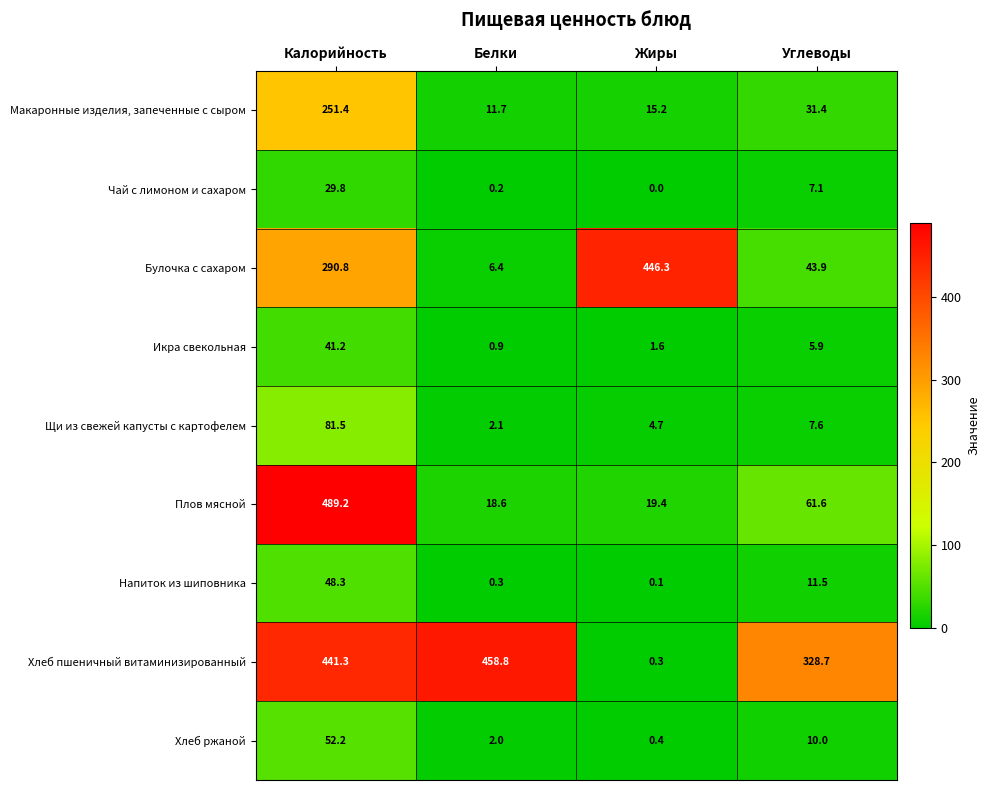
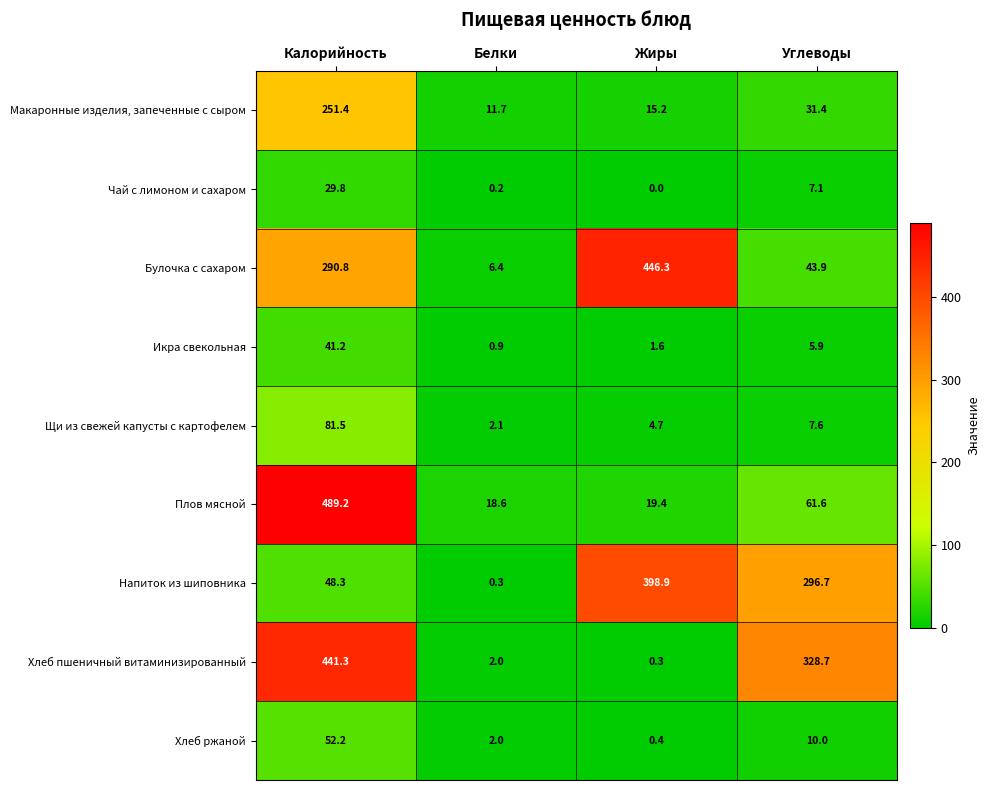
  {
    "Макаронные изделия, запеченные с сыром": {
      "Калорийность": 251.4,
      "Белки": 11.7,
      "Жиры": 15.2,
      "Углеводы": 31.4
    },
    "Чай с лимоном и сахаром": {
      "Калорийность": 29.8,
      "Белки": 0.2,
      "Жиры": 0.0,
      "Углеводы": 7.1
    },
    "Булочка с сахаром": {
      "Калорийность": 290.8,
      "Белки": 6.4,
      "Жиры": 446.3,
      "Углеводы": 43.9
    },
    "Икра свекольная": {
      "Калорийность": 41.2,
      "Белки": 0.9,
      "Жиры": 1.6,
      "Углеводы": 5.9
    },
    "Щи из свежей капусты с картофелем": {
      "Калорийность": 81.5,
      "Белки": 2.1,
      "Жиры": 4.7,
      "Углеводы": 7.6
    },
    "Плов мясной": {
      "Калорийность": 489.2,
      "Белки": 18.6,
      "Жиры": 19.4,
      "Углеводы": 61.6
    },
    "Напиток из шиповника": {
      "Калорийность": 48.3,
      "Белки": 0.3,
-     "Жиры": 0.1,
-     "Углеводы": 11.5
+     "Жиры": 398.9,
+     "Углеводы": 296.7
    },
    "Хлеб пшеничный витаминизированный": {
      "Калорийность": 441.3,
-     "Белки": 458.8,
+     "Белки": 2.0,
      "Жиры": 0.3,
      "Углеводы": 328.7
    },
    "Хлеб ржаной": {
      "Калорийность": 52.2,
      "Белки": 2.0,
      "Жиры": 0.4,
      "Углеводы": 10.0
    }
  }
